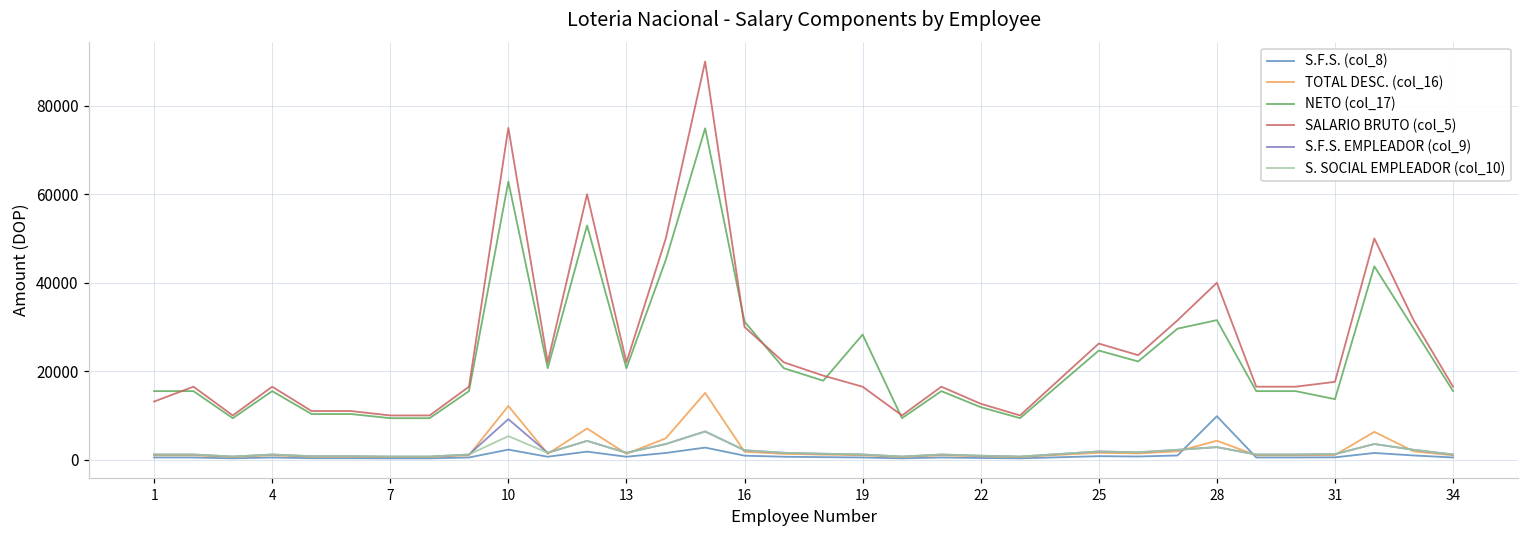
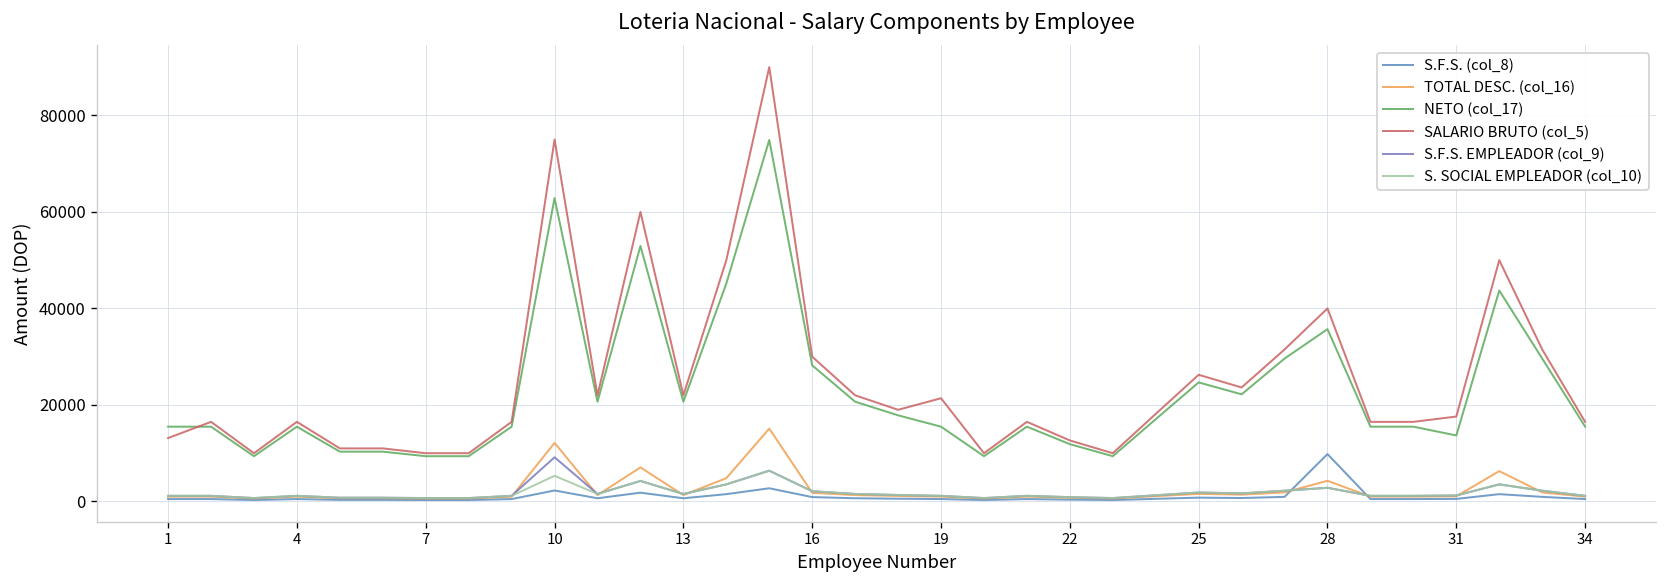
  {
    "TOTAL DESC. (col_16)": {
      "10": 12000,
      "28": 4000
    },
    "NETO (col_17)": {
      "1": 15000,
      "4": 15000,
      "10": 63000,
      "13": 21000,
-     "16": 31000,
-     "19": 28000,
+     "16": 28000,
+     "19": 15000,
      "22": 12000,
      "25": 25000,
-     "28": 32000,
+     "28": 36000,
      "31": 14000,
      "34": 15000
    },
    "SALARIO BRUTO (col_5)": {
      "1": 13000,
      "4": 17000,
      "10": 75000,
      "13": 22000,
      "16": 30000,
-     "19": 17000,
+     "19": 21000,
      "22": 13000,
      "25": 26000,
      "28": 40000,
      "31": 18000,
      "34": 17000
    },
    "S. SOCIAL EMPLEADOR (col_10)": {
      "10": 5000
    }
  }
